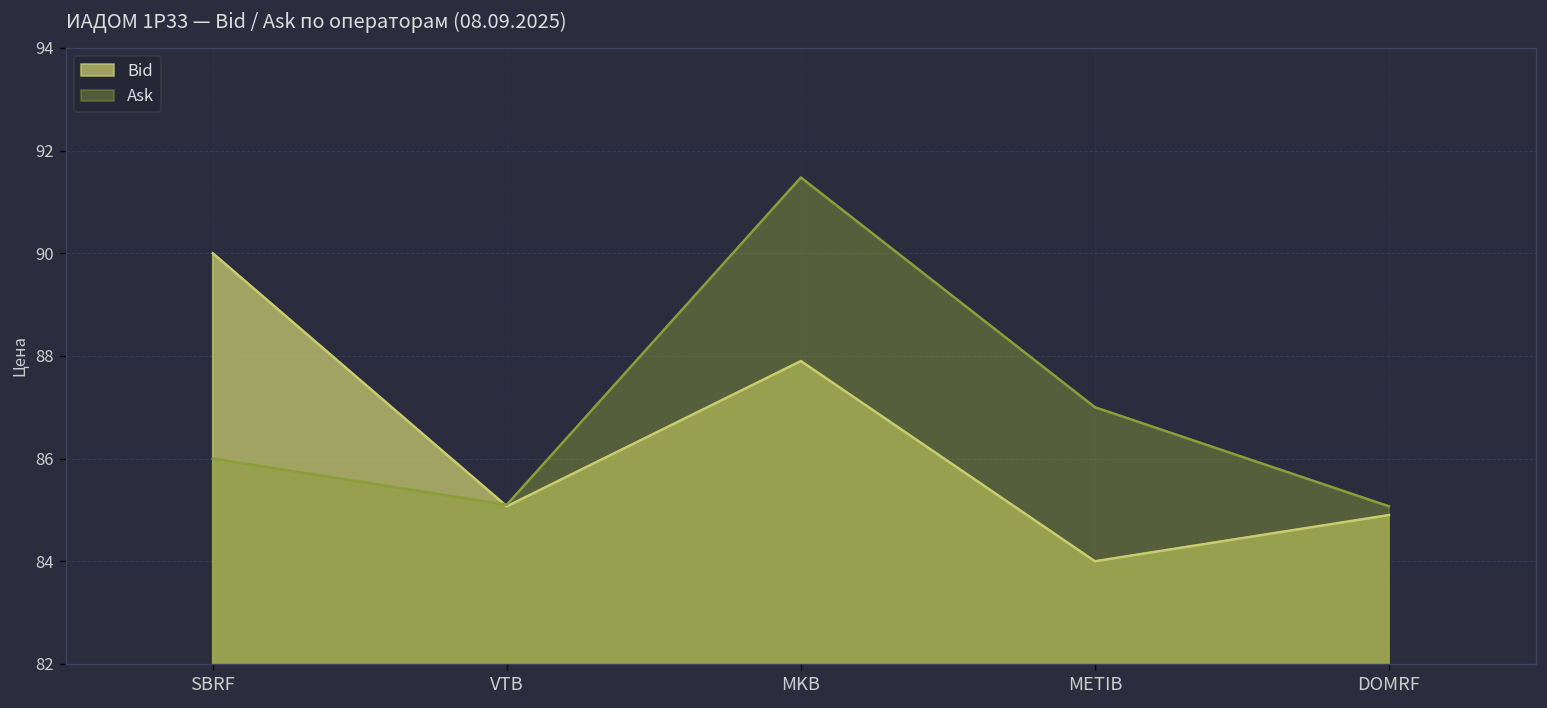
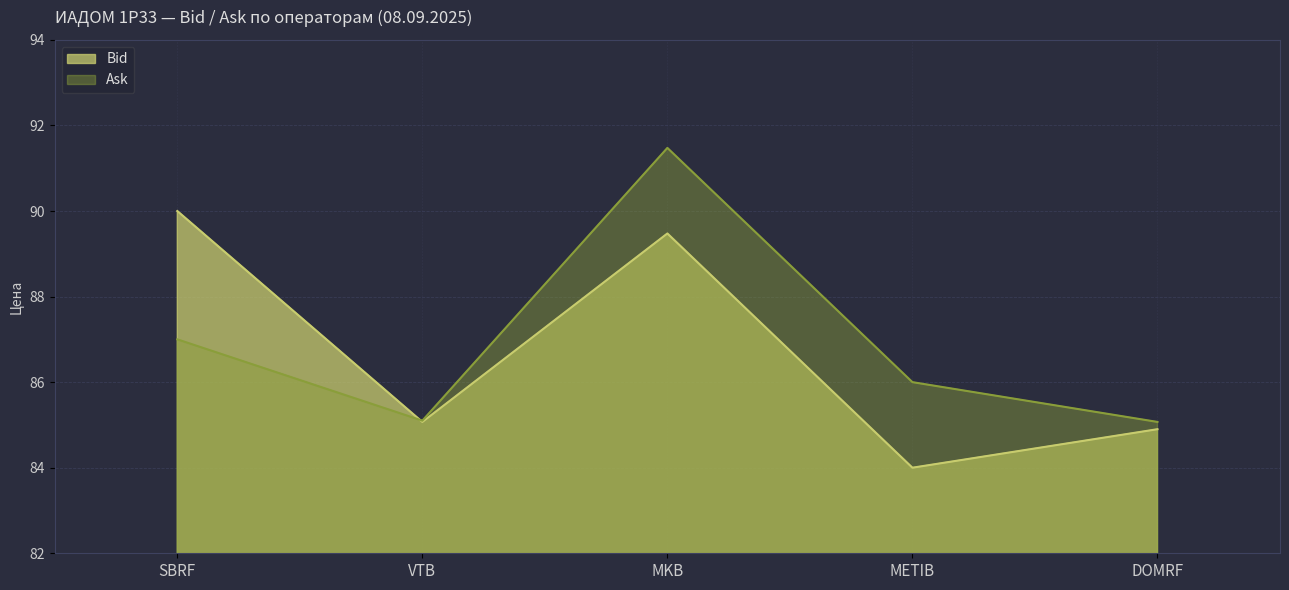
  {
    "Bid": {
      "SBRF": 90.0,
-     "MKB": 87.9,
+     "MKB": 89.5,
      "METIB": 84.0,
      "DOMRF": 84.9
    },
    "Ask": {
-     "SBRF": 86,
+     "SBRF": 87,
      "MKB": 91.5,
-     "METIB": 87,
+     "METIB": 86,
      "DOMRF": 85.1
    }
  }
